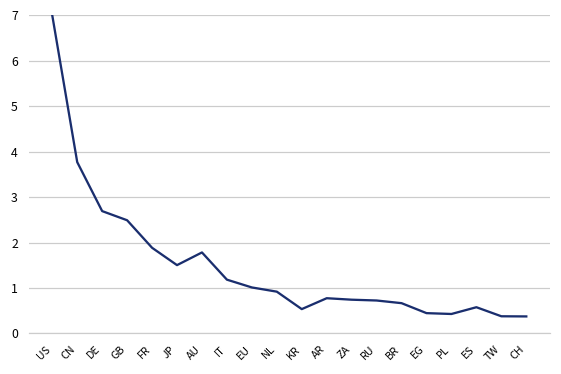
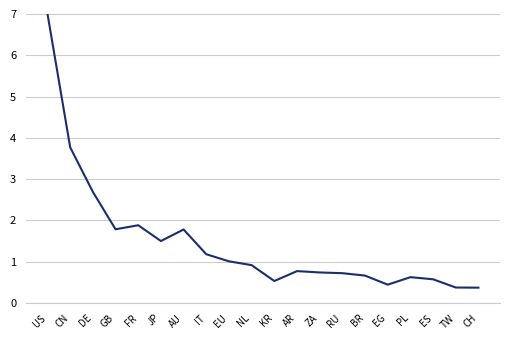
  {
    "US": 7.0,
    "CN": 3.8,
    "DE": 2.7,
-   "GB": 2.5,
+   "GB": 1.8,
    "FR": 1.9,
    "JP": 1.5,
    "AU": 1.8,
    "IT": 1.2,
    "EU": 1.0,
    "NL": 0.9,
    "KR": 0.5,
    "AR": 0.8,
    "ZA": 0.7,
    "RU": 0.7,
    "BR": 0.7,
    "EG": 0.4,
-   "PL": 0.4,
+   "PL": 0.6,
    "ES": 0.6,
    "TW": 0.4,
    "CH": 0.4
  }
